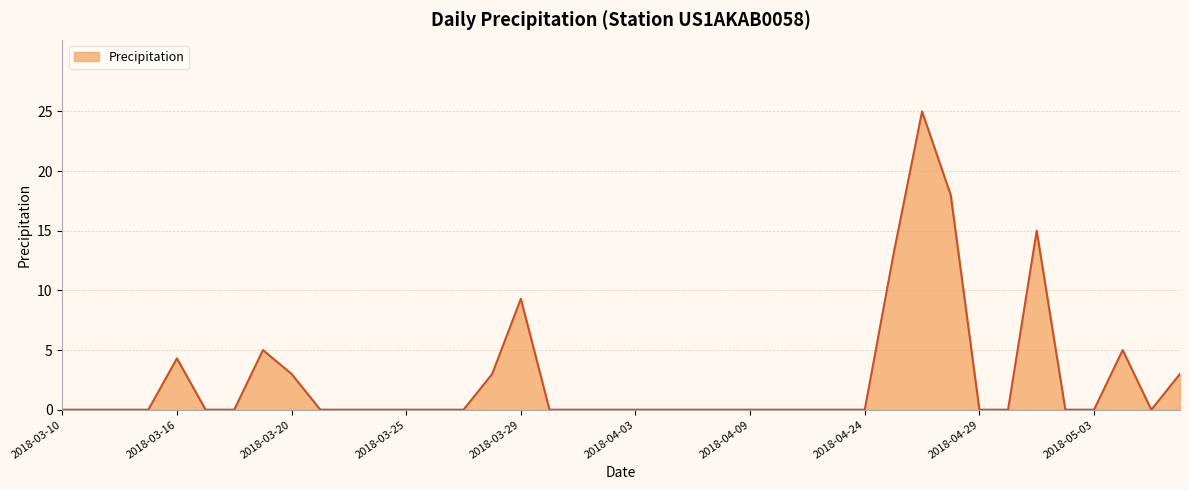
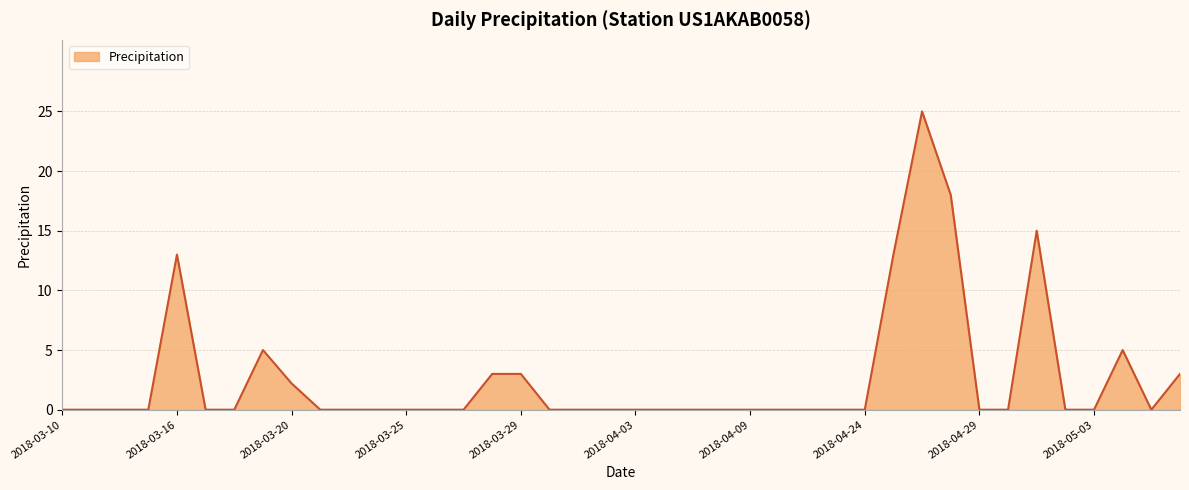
  {
    "2018-03-10": 0.0,
-   "2018-03-16": 4.3,
-   "2018-03-20": 3.0,
+   "2018-03-16": 13.0,
+   "2018-03-20": 2.2,
    "2018-03-25": 0.0,
-   "2018-03-29": 9.3,
+   "2018-03-29": 3.0,
    "2018-04-03": 0.0,
    "2018-04-09": 0.0,
    "2018-04-24": 0.0,
    "2018-04-29": 0.0,
    "2018-05-03": 0.0
  }
